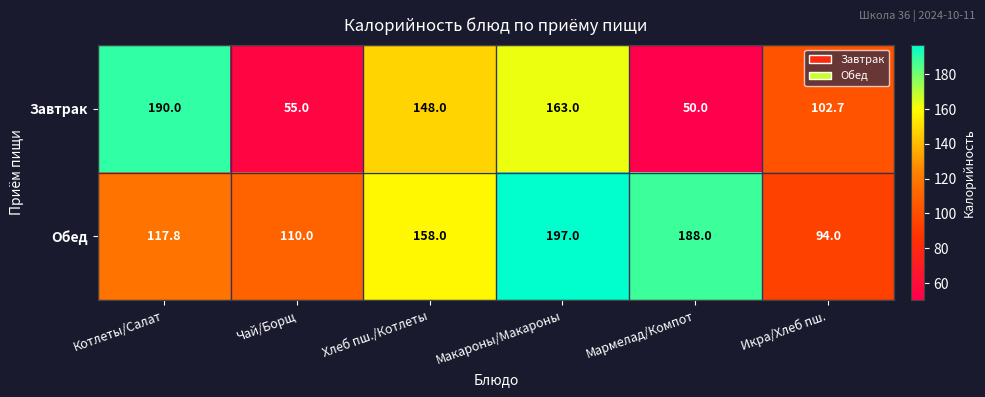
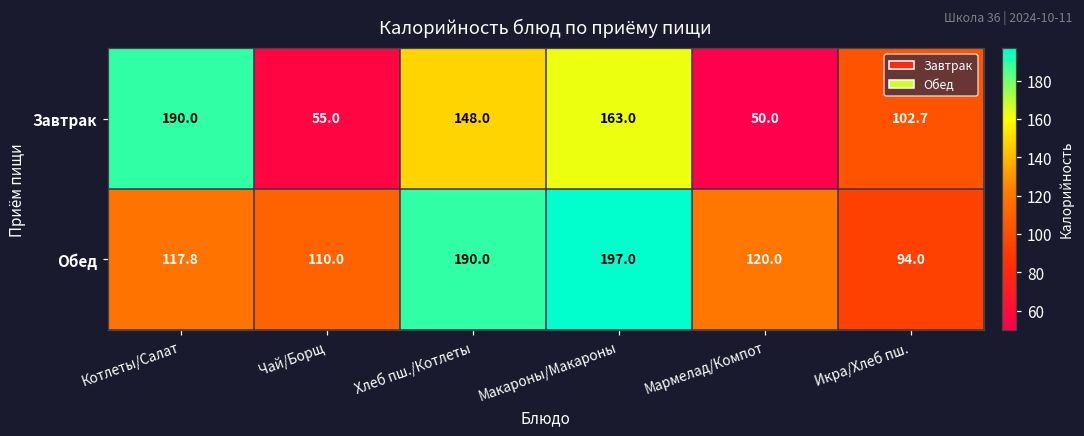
  {
    "Завтрак": {
      "Котлеты/Салат": 190.0,
      "Чай/Борщ": 55.0,
      "Хлеб пш./Котлеты": 148.0,
      "Макароны/Макароны": 163.0,
      "Мармелад/Компот": 50.0,
      "Икра/Хлеб пш.": 102.7
    },
    "Обед": {
      "Котлеты/Салат": 117.8,
      "Чай/Борщ": 110.0,
-     "Хлеб пш./Котлеты": 158.0,
+     "Хлеб пш./Котлеты": 190.0,
      "Макароны/Макароны": 197.0,
-     "Мармелад/Компот": 188.0,
+     "Мармелад/Компот": 120.0,
      "Икра/Хлеб пш.": 94.0
    }
  }
